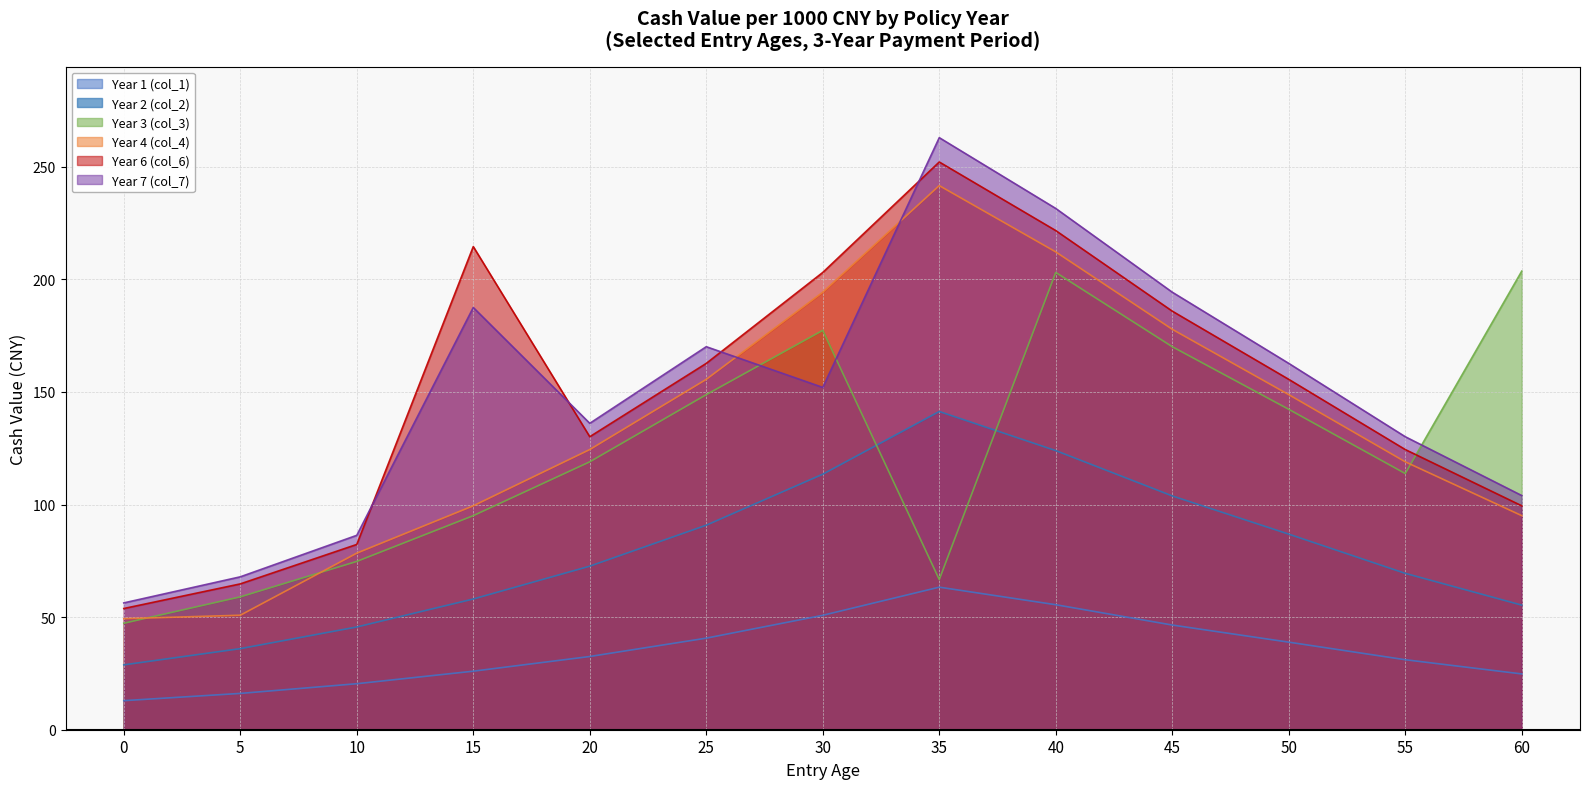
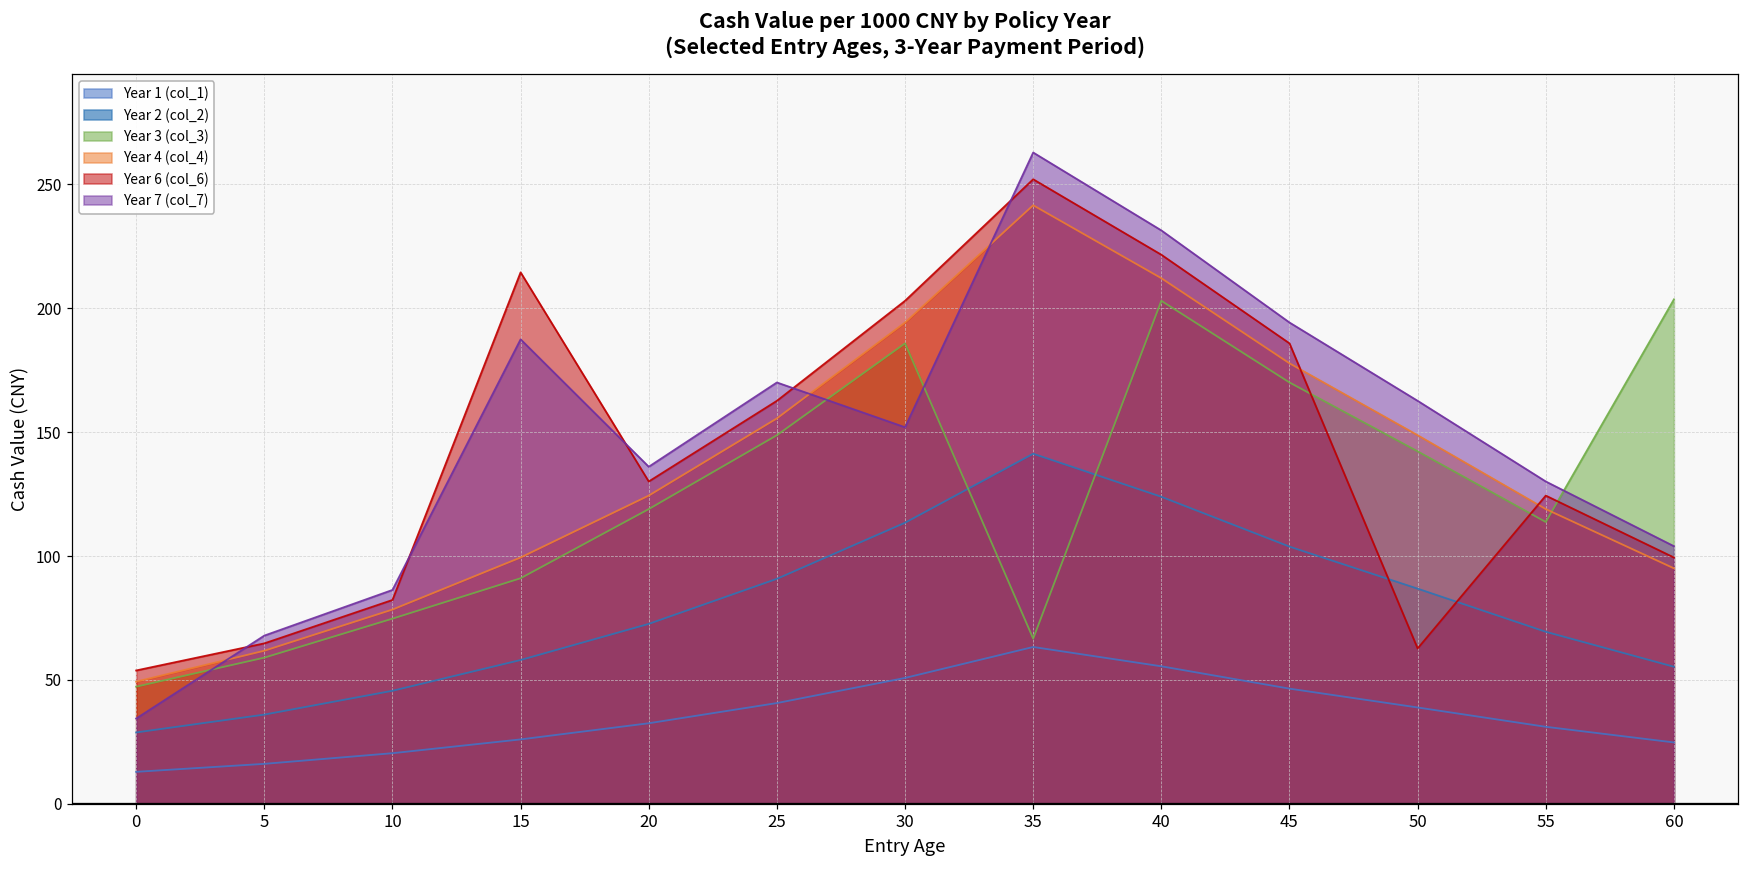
  {
    "Year 3 (col_3)": {
      "0": 47,
      "5": 59,
      "10": 75,
-     "15": 95,
+     "15": 91,
      "20": 119,
      "25": 149,
-     "30": 177,
+     "30": 186,
      "35": 67,
      "40": 203,
      "45": 170,
      "50": 142,
      "55": 114,
      "60": 204
    },
    "Year 4 (col_4)": {
      "0": 49,
-     "5": 51,
+     "5": 62,
      "10": 78,
      "15": 99,
      "20": 124,
      "25": 156,
      "30": 194,
      "35": 242,
      "40": 212,
      "45": 178,
      "50": 149,
      "55": 119,
      "60": 95
    },
    "Year 6 (col_6)": {
      "0": 54,
      "5": 65,
      "10": 82,
      "15": 215,
      "20": 130,
      "25": 163,
      "30": 203,
      "35": 252,
      "40": 222,
      "45": 186,
-     "50": 156,
+     "50": 63,
      "55": 124,
      "60": 99
    },
    "Year 7 (col_7)": {
-     "0": 56,
+     "0": 34,
      "5": 68,
      "10": 86,
      "15": 187,
      "20": 136,
      "25": 170,
      "30": 152,
      "35": 263,
      "40": 231,
      "45": 194,
      "50": 163,
      "55": 130,
      "60": 104
    }
  }
